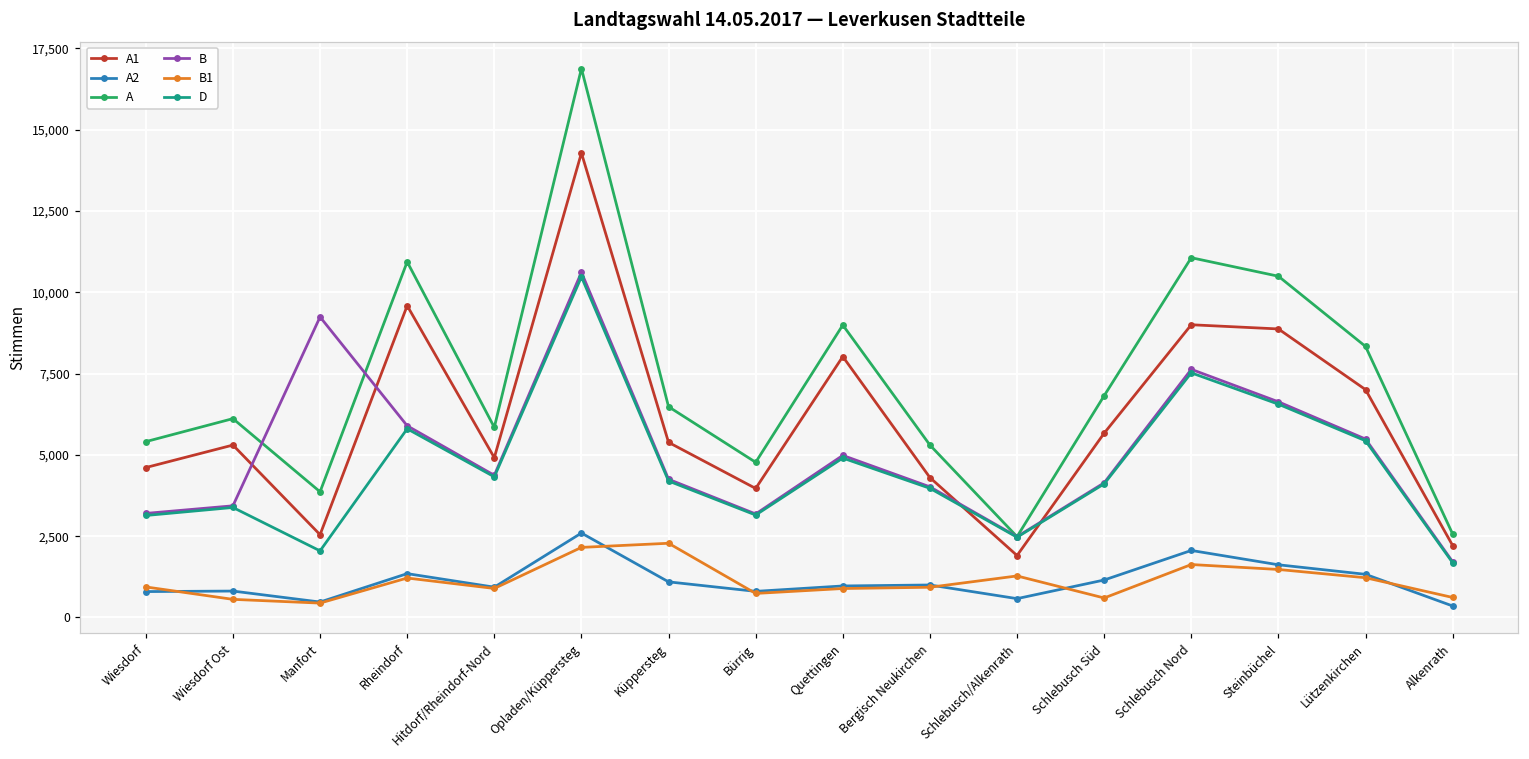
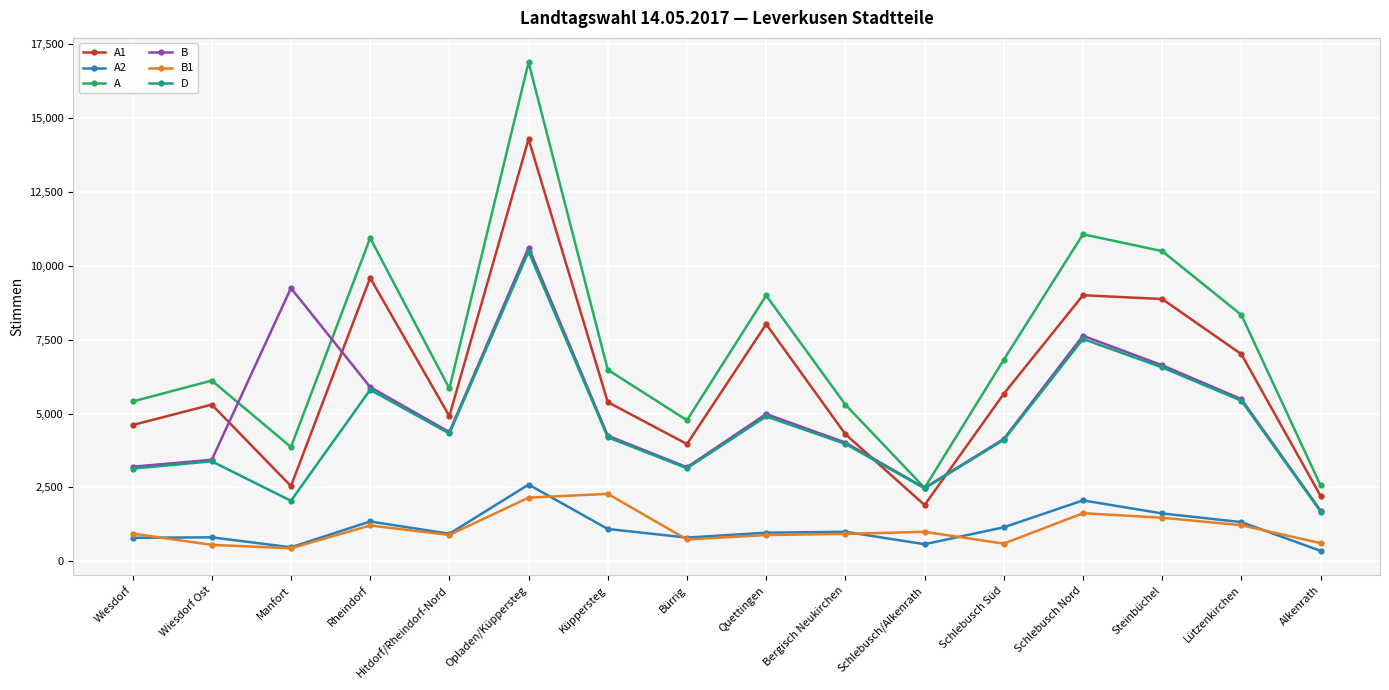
  {
    "A1": {
      "Wiesdorf": "4,600",
      "Wiesdorf Ost": "5,300",
      "Manfort": "2,500",
      "Rheindorf": "9,600",
      "Hitdorf/Rheindorf-Nord": "4,900",
      "Opladen/Küppersteg": "14,300",
      "Küppersteg": "5,400",
      "Bürrig": "4,000",
      "Quettingen": "8,000",
      "Bergisch Neukirchen": "4,300",
      "Schlebusch/Alkenrath": "1,900",
      "Schlebusch Süd": "5,700",
      "Schlebusch Nord": "9,000",
      "Steinbüchel": "8,900",
      "Lützenkirchen": "7,000",
      "Alkenrath": "2,200"
    },
    "A2": {
      "Wiesdorf": "800",
      "Wiesdorf Ost": "800",
      "Rheindorf": "1,300",
      "Opladen/Küppersteg": "2,600",
      "Küppersteg": "1,100",
      "Schlebusch/Alkenrath": "600",
      "Schlebusch Süd": "1,200",
      "Schlebusch Nord": "2,100",
      "Steinbüchel": "1,600",
      "Lützenkirchen": "1,300",
      "Alkenrath": "400"
    },
    "B": {
      "Manfort": "9,200",
      "Rheindorf": "5,900",
      "Opladen/Küppersteg": "10,600",
      "Schlebusch Nord": "7,600"
    },
    "B1": {
      "Wiesdorf": "900",
      "Wiesdorf Ost": "600",
      "Rheindorf": "1,200",
      "Opladen/Küppersteg": "2,200",
      "Küppersteg": "2,300",
-     "Schlebusch/Alkenrath": "1,300",
+     "Schlebusch/Alkenrath": "1,000",
      "Schlebusch Süd": "600",
      "Schlebusch Nord": "1,600",
      "Steinbüchel": "1,500",
      "Lützenkirchen": "1,200",
      "Alkenrath": "600"
    }
  }
